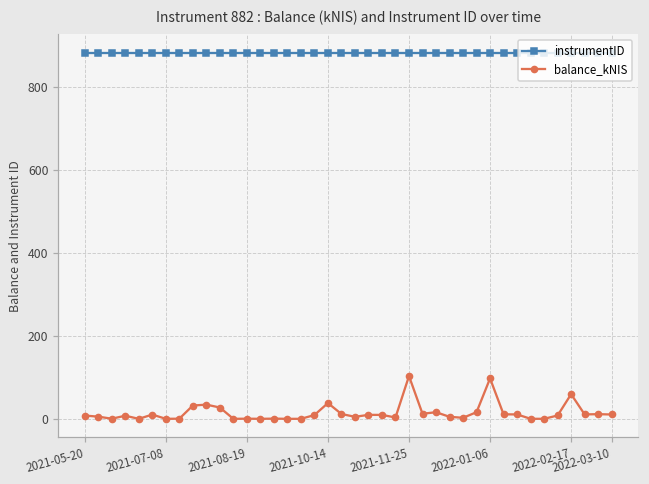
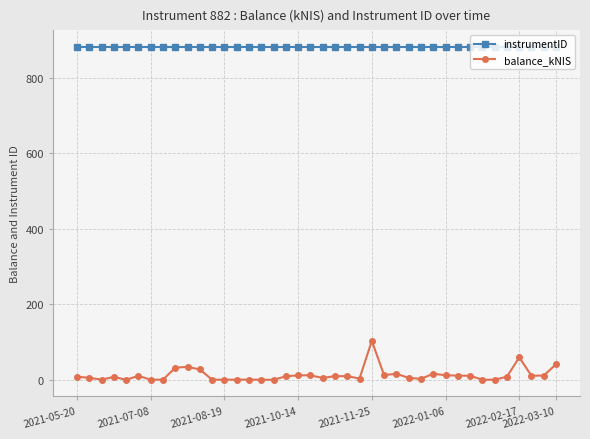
  {
    "instrumentID": {
      "2021-05-20": 880,
      "2021-07-08": 880,
      "2021-08-19": 880,
      "2021-10-14": 880,
      "2021-11-25": 880,
      "2022-01-06": 880
    },
    "balance_kNIS": {
      "2021-05-20": 10,
      "2021-07-08": 0,
      "2021-08-19": 0,
-     "2021-10-14": 40,
+     "2021-10-14": 10,
      "2021-11-25": 100,
-     "2022-01-06": 100,
+     "2022-01-06": 10,
      "2022-02-17": 60,
-     "2022-03-10": 10
+     "2022-03-10": 40
    }
  }
